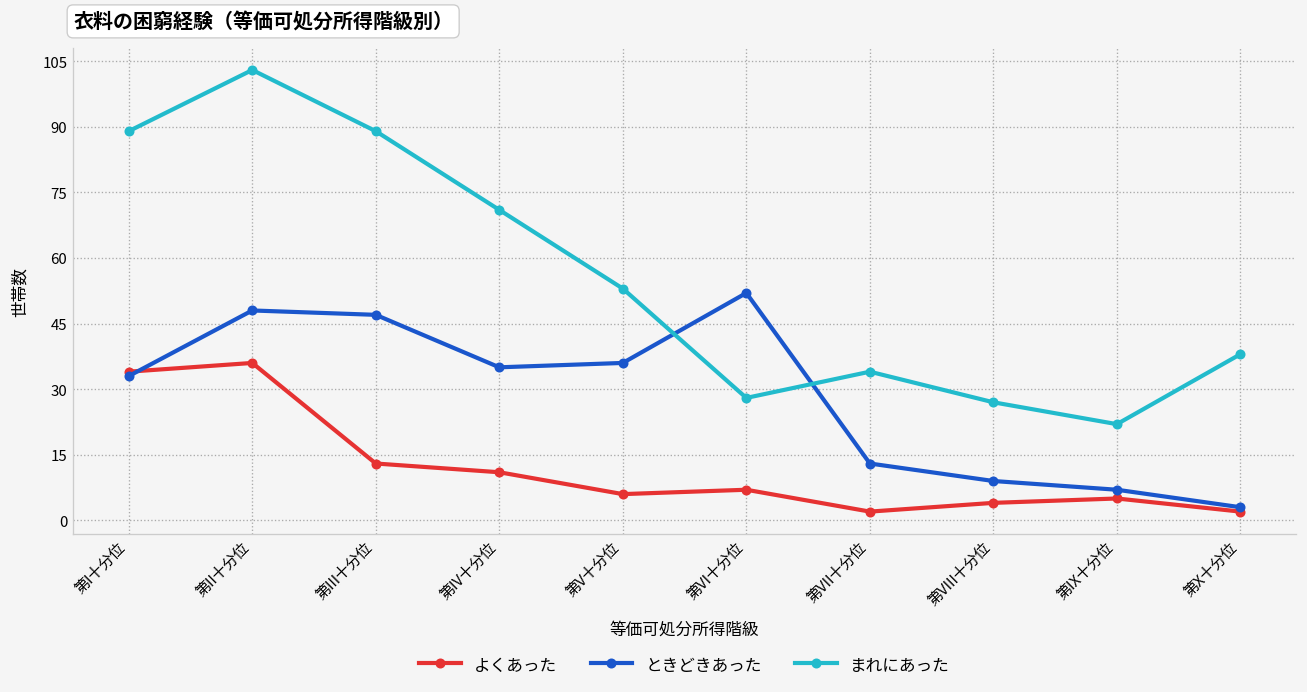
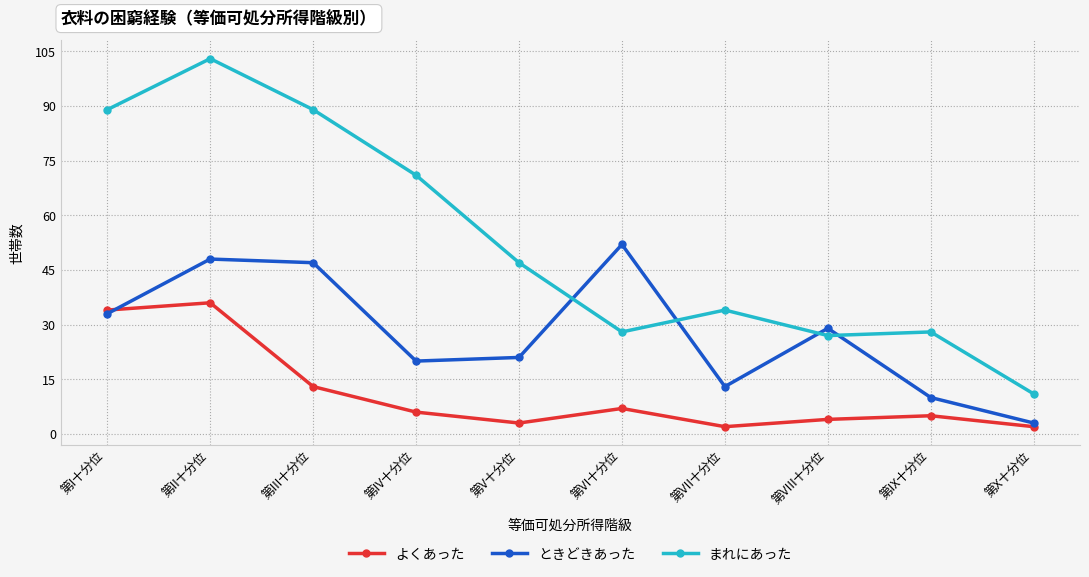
  {
    "よくあった": {
      "第I十分位": 34,
      "第II十分位": 36,
      "第III十分位": 13,
-     "第IV十分位": 11,
-     "第V十分位": 6,
+     "第IV十分位": 6,
+     "第V十分位": 3,
      "第VI十分位": 7,
      "第VII十分位": 2,
      "第VIII十分位": 4,
      "第IX十分位": 5,
      "第X十分位": 2
    },
    "ときどきあった": {
      "第I十分位": 33,
      "第II十分位": 48,
      "第III十分位": 47,
-     "第IV十分位": 35,
-     "第V十分位": 36,
+     "第IV十分位": 20,
+     "第V十分位": 21,
      "第VI十分位": 52,
      "第VII十分位": 13,
-     "第VIII十分位": 9,
-     "第IX十分位": 7,
+     "第VIII十分位": 29,
+     "第IX十分位": 10,
      "第X十分位": 3
    },
    "まれにあった": {
      "第I十分位": 89,
      "第II十分位": 103,
      "第III十分位": 89,
      "第IV十分位": 71,
-     "第V十分位": 53,
+     "第V十分位": 47,
      "第VI十分位": 28,
      "第VII十分位": 34,
      "第VIII十分位": 27,
-     "第IX十分位": 22,
-     "第X十分位": 38
+     "第IX十分位": 28,
+     "第X十分位": 11
    }
  }
